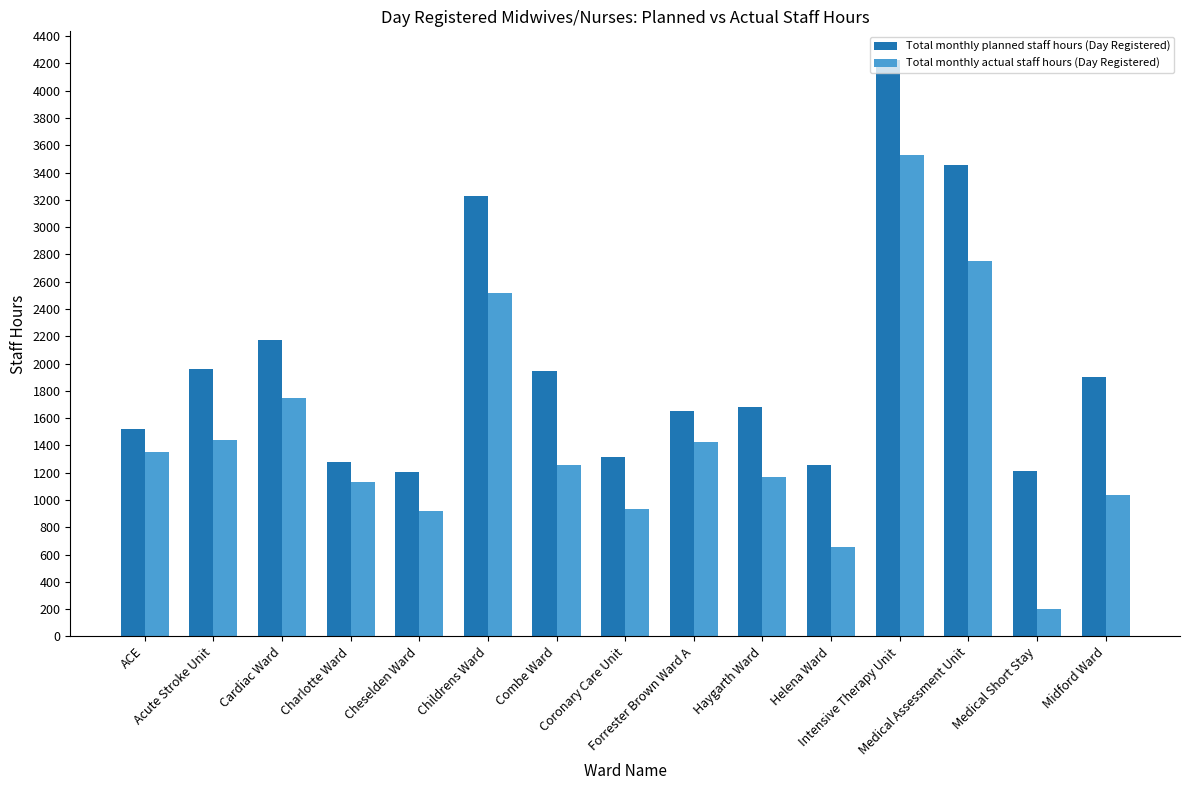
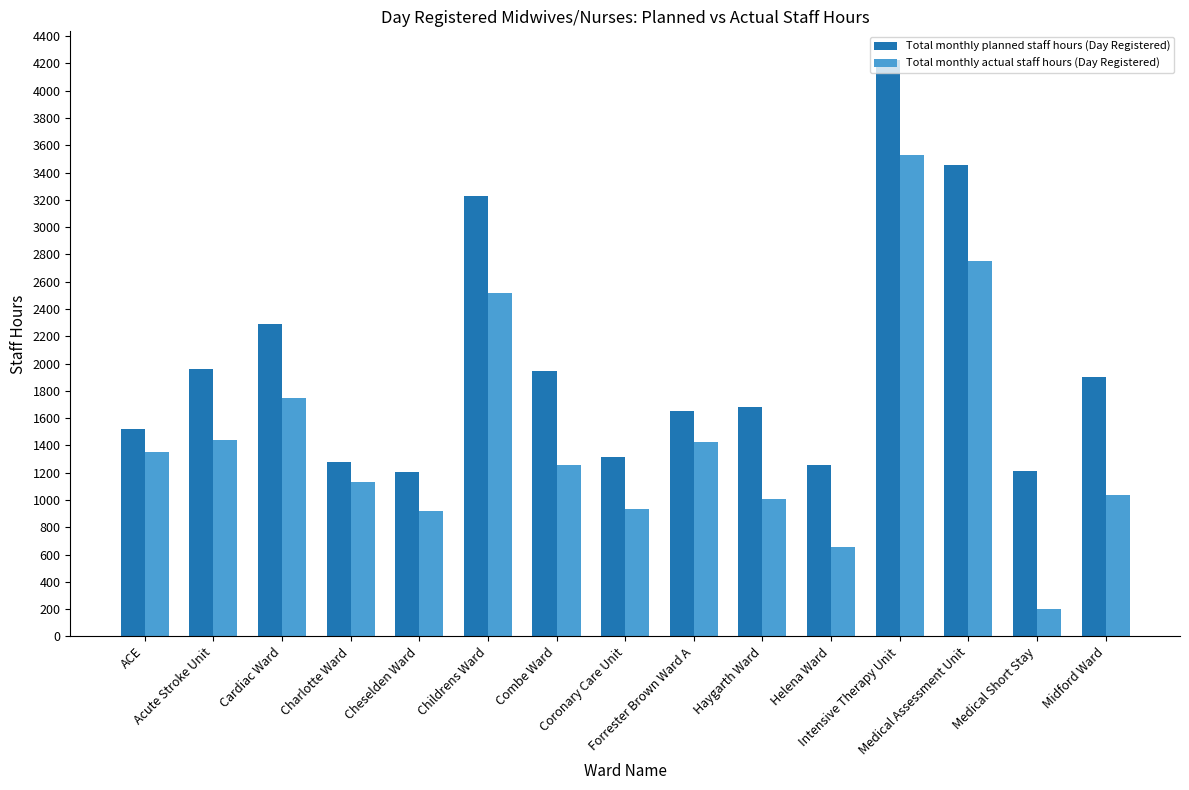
  {
    "Total monthly planned staff hours (Day Registered)": {
      "ACE": 1520,
      "Acute Stroke Unit": 1960,
-     "Cardiac Ward": 2170,
+     "Cardiac Ward": 2290,
      "Charlotte Ward": 1280,
      "Cheselden Ward": 1210,
      "Childrens Ward": 3230,
      "Combe Ward": 1940,
      "Coronary Care Unit": 1310,
      "Forrester Brown Ward A": 1660,
      "Haygarth Ward": 1680,
      "Helena Ward": 1260,
      "Medical Assessment Unit": 3460,
      "Medical Short Stay": 1220,
      "Midford Ward": 1900
    },
    "Total monthly actual staff hours (Day Registered)": {
      "ACE": 1360,
      "Acute Stroke Unit": 1440,
      "Cardiac Ward": 1750,
      "Charlotte Ward": 1130,
      "Cheselden Ward": 920,
      "Childrens Ward": 2520,
      "Combe Ward": 1260,
      "Coronary Care Unit": 930,
      "Forrester Brown Ward A": 1420,
-     "Haygarth Ward": 1170,
+     "Haygarth Ward": 1000,
      "Helena Ward": 660,
      "Intensive Therapy Unit": 3530,
      "Medical Assessment Unit": 2750,
      "Medical Short Stay": 200,
      "Midford Ward": 1040
    }
  }
